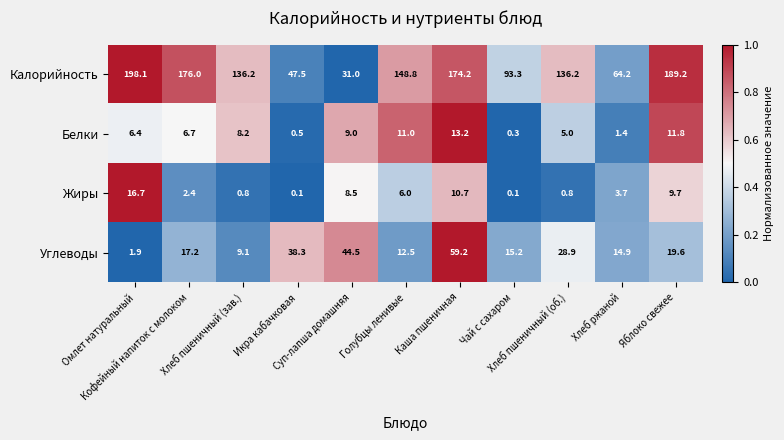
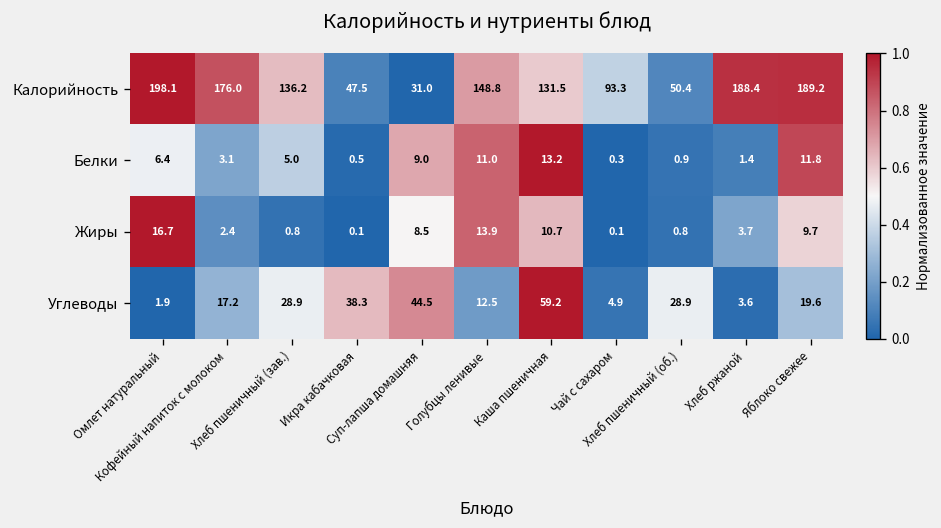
  {
    "Калорийность": {
      "Омлет натуральный": 198.1,
      "Кофейный напиток с молоком": 176.0,
      "Хлеб пшеничный (зав.)": 136.2,
      "Икра кабачковая": 47.5,
      "Суп-лапша домашняя": 31.0,
      "Голубцы ленивые": 148.8,
-     "Каша пшеничная": 174.2,
+     "Каша пшеничная": 131.5,
      "Чай с сахаром": 93.3,
-     "Хлеб пшеничный (об.)": 136.2,
-     "Хлеб ржаной": 64.2,
+     "Хлеб пшеничный (об.)": 50.4,
+     "Хлеб ржаной": 188.4,
      "Яблоко свежее": 189.2
    },
    "Белки": {
      "Омлет натуральный": 6.4,
-     "Кофейный напиток с молоком": 6.7,
-     "Хлеб пшеничный (зав.)": 8.2,
+     "Кофейный напиток с молоком": 3.1,
+     "Хлеб пшеничный (зав.)": 5.0,
      "Икра кабачковая": 0.5,
      "Суп-лапша домашняя": 9.0,
      "Голубцы ленивые": 11.0,
      "Каша пшеничная": 13.2,
      "Чай с сахаром": 0.3,
-     "Хлеб пшеничный (об.)": 5.0,
+     "Хлеб пшеничный (об.)": 0.9,
      "Хлеб ржаной": 1.4,
      "Яблоко свежее": 11.8
    },
    "Жиры": {
      "Омлет натуральный": 16.7,
      "Кофейный напиток с молоком": 2.4,
      "Хлеб пшеничный (зав.)": 0.8,
      "Икра кабачковая": 0.1,
      "Суп-лапша домашняя": 8.5,
-     "Голубцы ленивые": 6.0,
+     "Голубцы ленивые": 13.9,
      "Каша пшеничная": 10.7,
      "Чай с сахаром": 0.1,
      "Хлеб пшеничный (об.)": 0.8,
      "Хлеб ржаной": 3.7,
      "Яблоко свежее": 9.7
    },
    "Углеводы": {
      "Омлет натуральный": 1.9,
      "Кофейный напиток с молоком": 17.2,
-     "Хлеб пшеничный (зав.)": 9.1,
+     "Хлеб пшеничный (зав.)": 28.9,
      "Икра кабачковая": 38.3,
      "Суп-лапша домашняя": 44.5,
      "Голубцы ленивые": 12.5,
      "Каша пшеничная": 59.2,
-     "Чай с сахаром": 15.2,
+     "Чай с сахаром": 4.9,
      "Хлеб пшеничный (об.)": 28.9,
-     "Хлеб ржаной": 14.9,
+     "Хлеб ржаной": 3.6,
      "Яблоко свежее": 19.6
    }
  }
